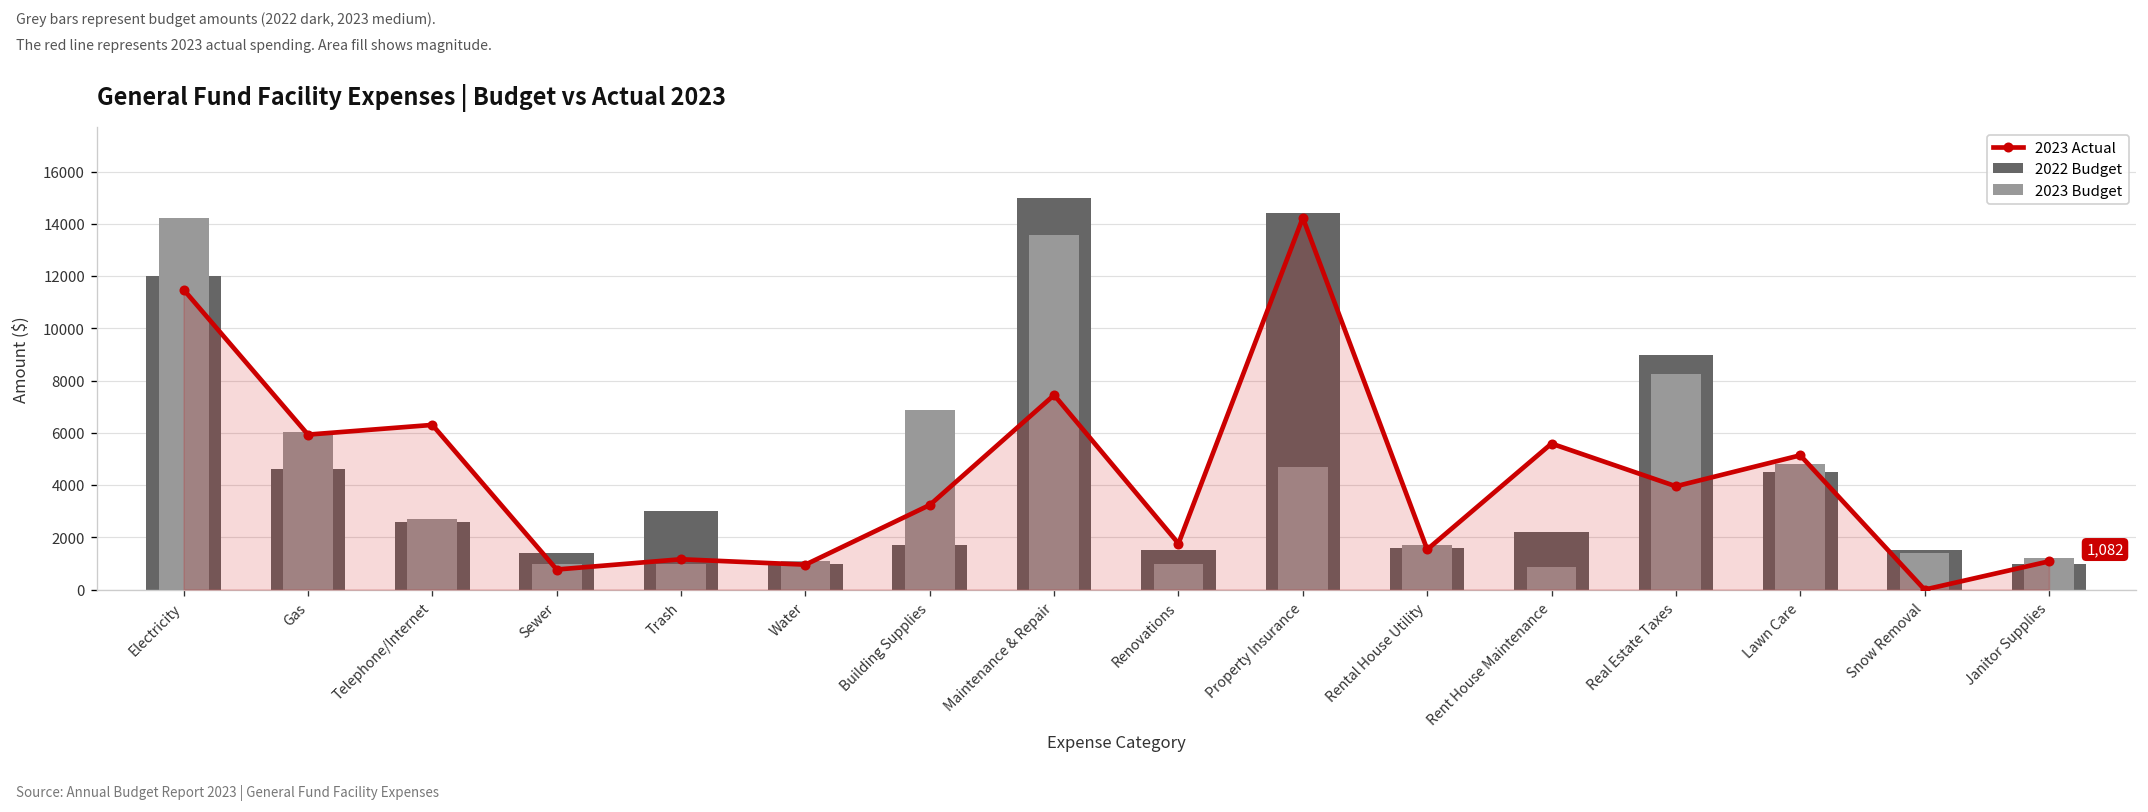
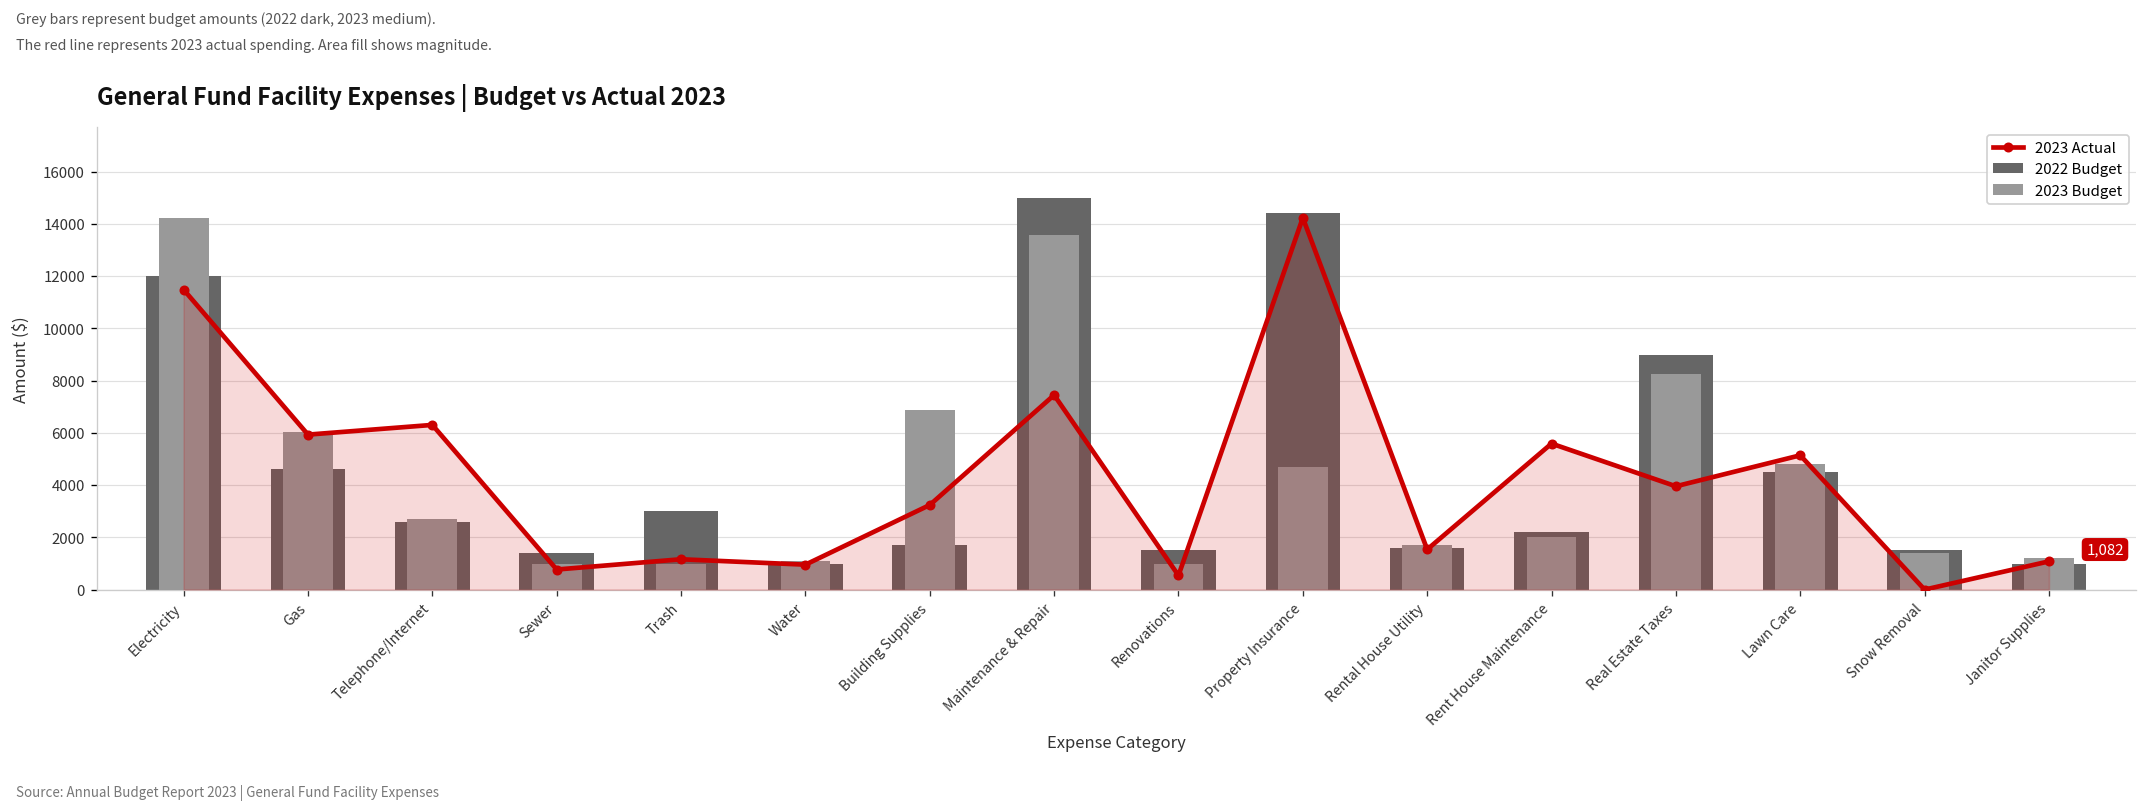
  {
    "2023 Actual": {
      "Electricity": 11500,
      "Gas": 5900,
      "Telephone/Internet": 6300,
      "Sewer": 800,
      "Trash": 1200,
      "Water": 1000,
      "Building Supplies": 3200,
      "Maintenance & Repair": 7500,
-     "Renovations": 1800,
+     "Renovations": 500,
      "Property Insurance": 14200,
      "Rental House Utility": 1500,
      "Rent House Maintenance": 5600,
      "Real Estate Taxes": 4000,
      "Lawn Care": 5100,
      "Snow Removal": 0,
      "Janitor Supplies": 1100
    },
    "2022 Budget": {
      "Sewer": 1400,
      "Trash": 3000,
      "Maintenance & Repair": 15000,
      "Renovations": 1500,
      "Property Insurance": 14400,
      "Rent House Maintenance": 2200,
      "Real Estate Taxes": 9000,
      "Snow Removal": 1500
    },
    "2023 Budget": {
      "Electricity": 14200,
      "Gas": 6100,
      "Telephone/Internet": 2700,
      "Water": 1100,
      "Building Supplies": 6900,
      "Rental House Utility": 1700,
-     "Rent House Maintenance": 900,
+     "Rent House Maintenance": 2000,
      "Lawn Care": 4800,
      "Janitor Supplies": 1200
    }
  }
